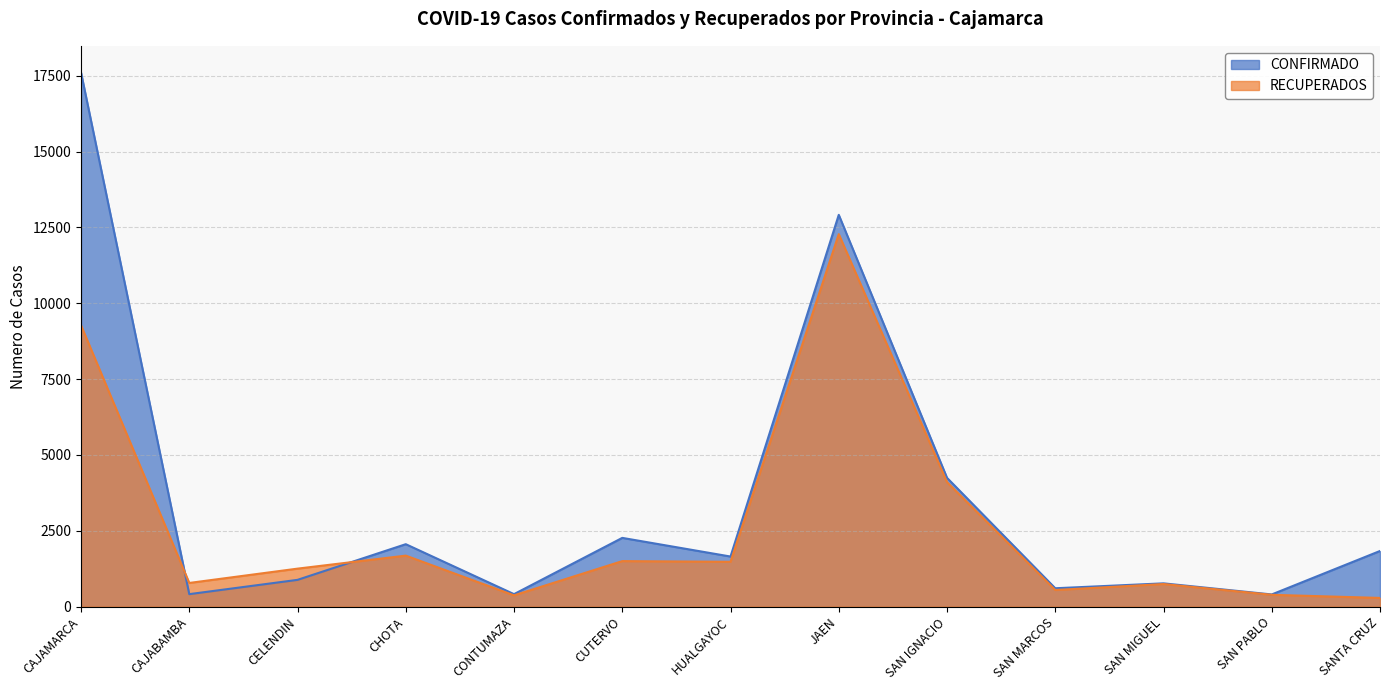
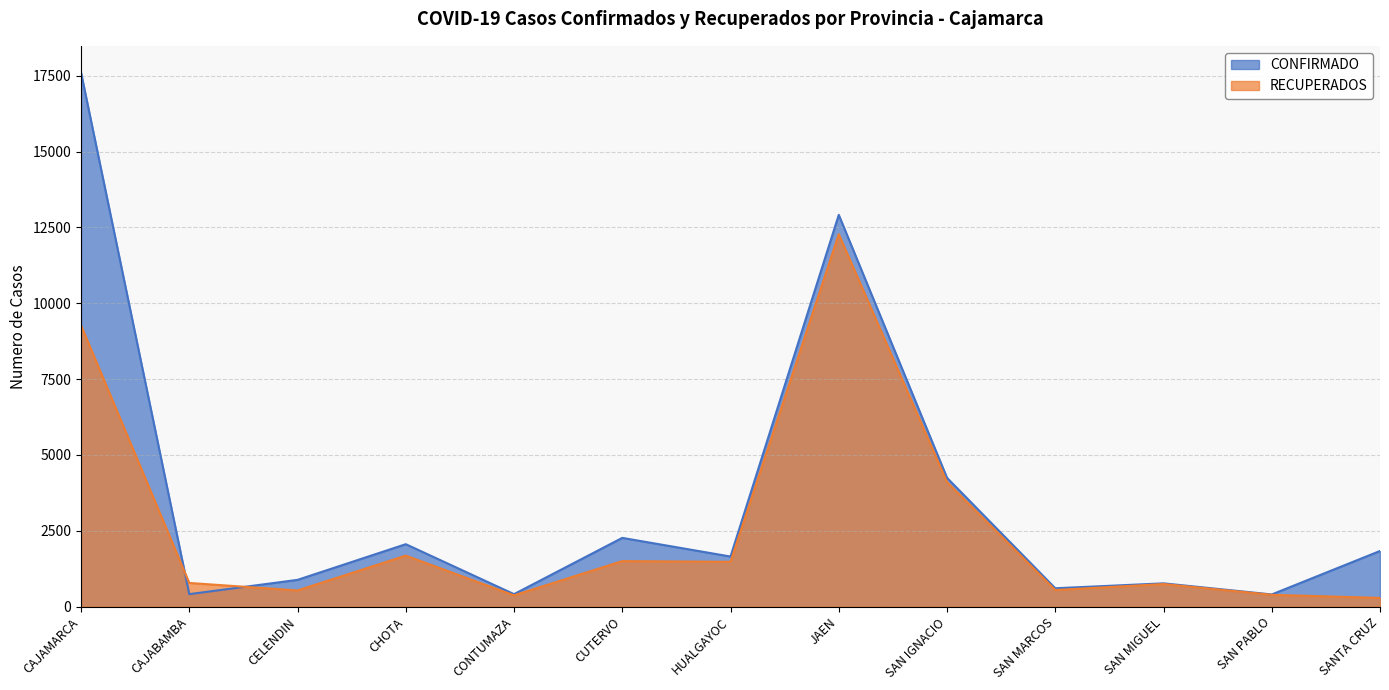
  {
    "CONFIRMADO": {
      "CAJAMARCA": 17600,
      "CAJABAMBA": 400,
      "CELENDIN": 900,
      "CHOTA": 2100,
      "CUTERVO": 2300,
      "HUALGAYOC": 1700,
      "JAEN": 12900,
      "SAN IGNACIO": 4200,
      "SANTA CRUZ": 1800
    },
    "RECUPERADOS": {
      "CAJAMARCA": 9300,
      "CAJABAMBA": 800,
-     "CELENDIN": 1300,
+     "CELENDIN": 500,
      "CHOTA": 1700,
      "CUTERVO": 1500,
      "HUALGAYOC": 1500,
      "JAEN": 12300,
      "SAN IGNACIO": 4100,
      "SANTA CRUZ": 300
    }
  }
